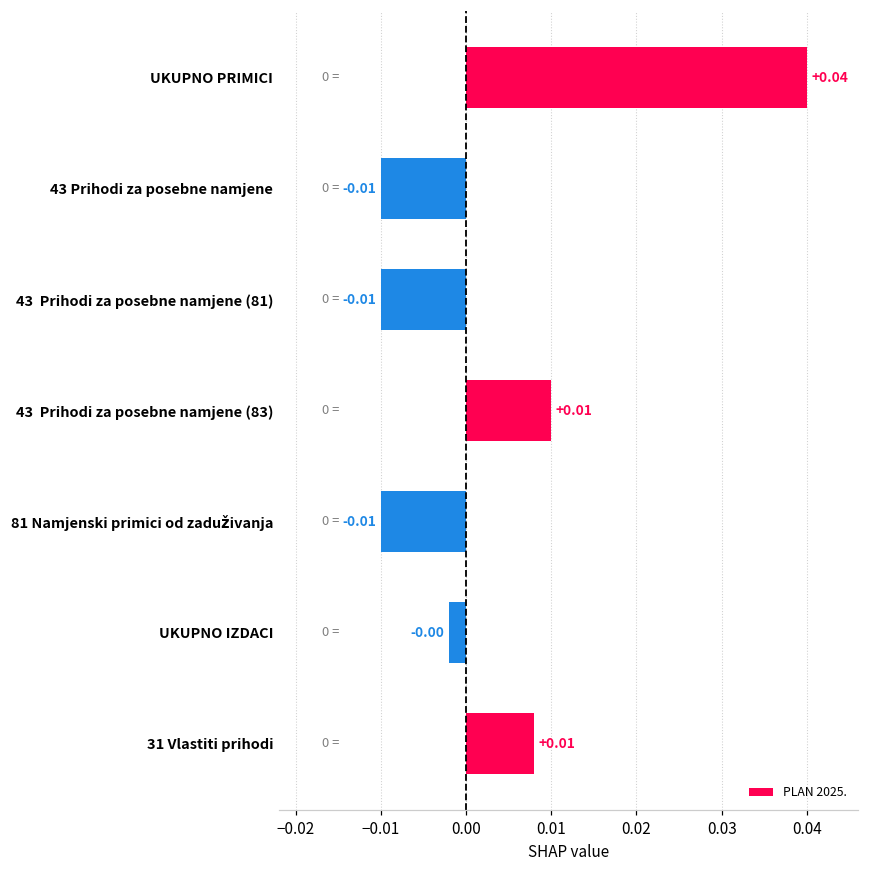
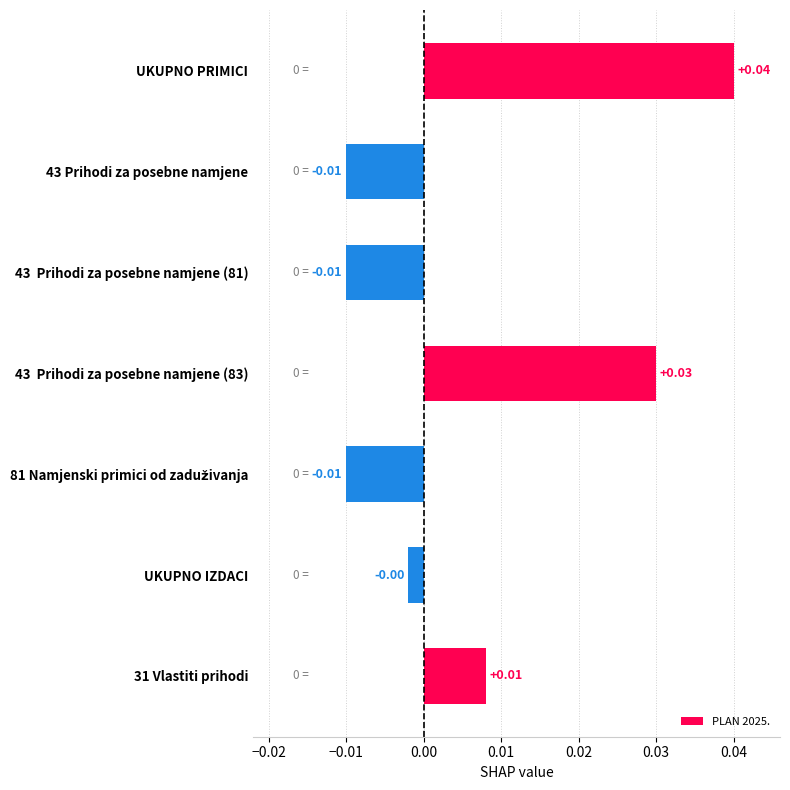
  {
    "UKUPNO PRIMICI": "+0.04",
    "43 Prihodi za posebne namjene": "-0.01",
    "43 Prihodi za posebne namjene (81)": "-0.01",
-   "43 Prihodi za posebne namjene (83)": "+0.01",
+   "43 Prihodi za posebne namjene (83)": "+0.03",
    "81 Namjenski primici od zaduživanja": "-0.01",
    "UKUPNO IZDACI": "-0.00",
    "31 Vlastiti prihodi": "+0.01"
  }
